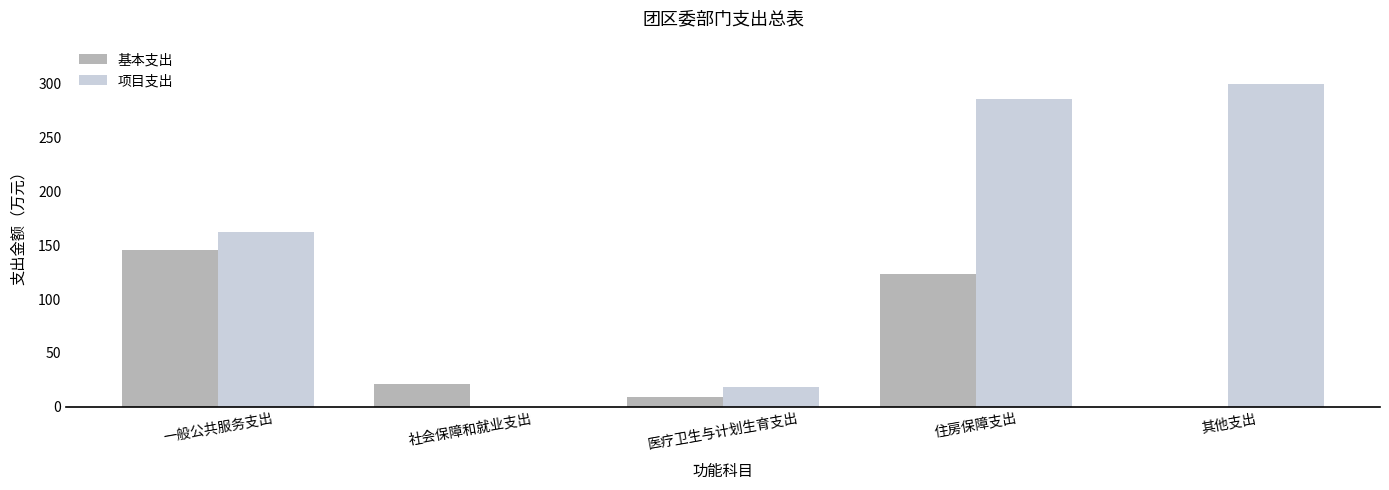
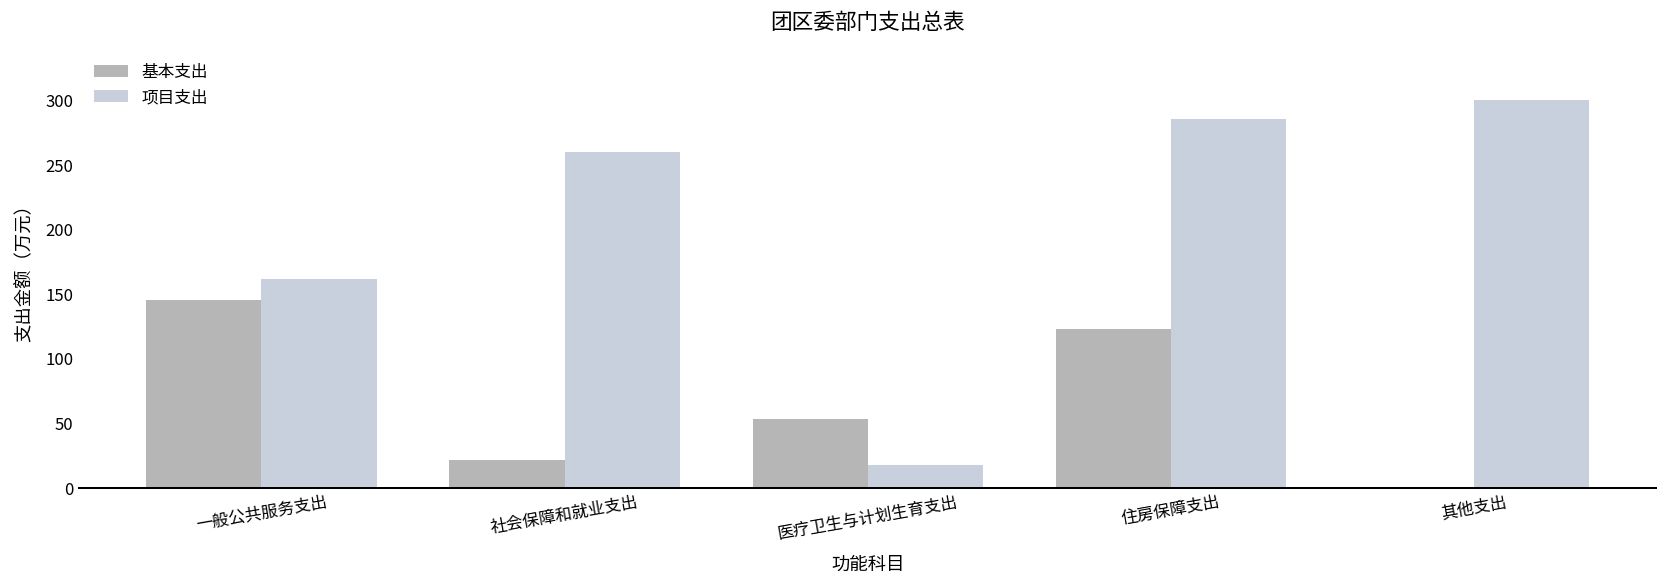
  {
    "基本支出": {
      "一般公共服务支出": 146,
      "社会保障和就业支出": 21,
-     "医疗卫生与计划生育支出": 9,
+     "医疗卫生与计划生育支出": 53,
      "住房保障支出": 123,
      "其他支出": 0
    },
    "项目支出": {
      "一般公共服务支出": 162,
-     "社会保障和就业支出": 0,
+     "社会保障和就业支出": 260,
      "医疗卫生与计划生育支出": 18,
      "住房保障支出": 286,
      "其他支出": 300
    }
  }
